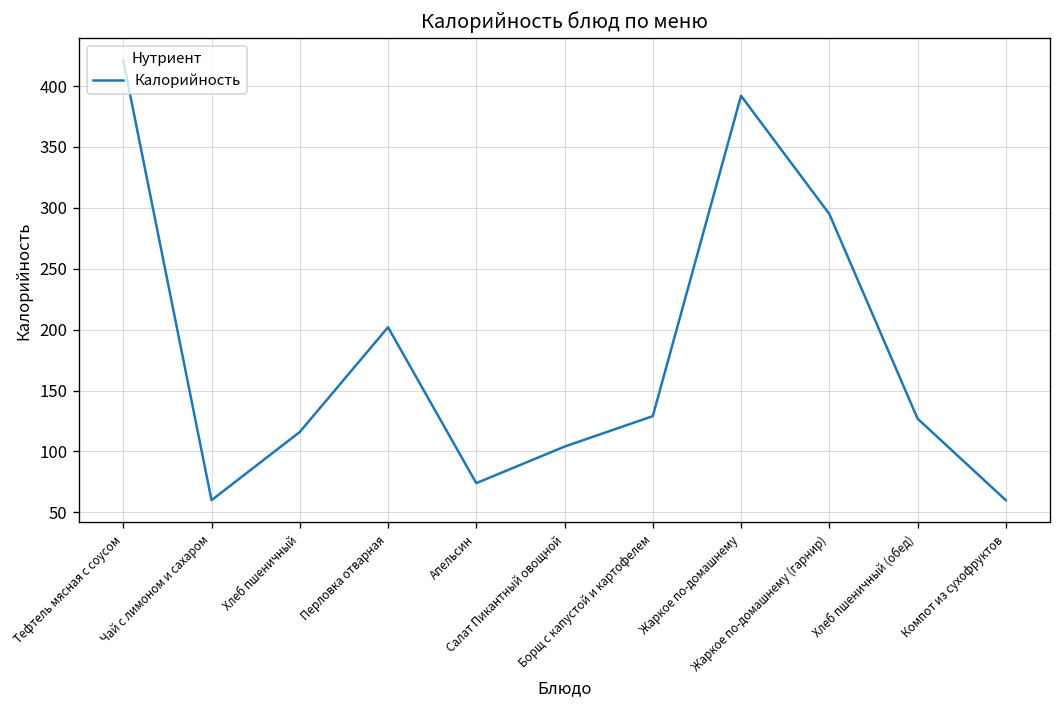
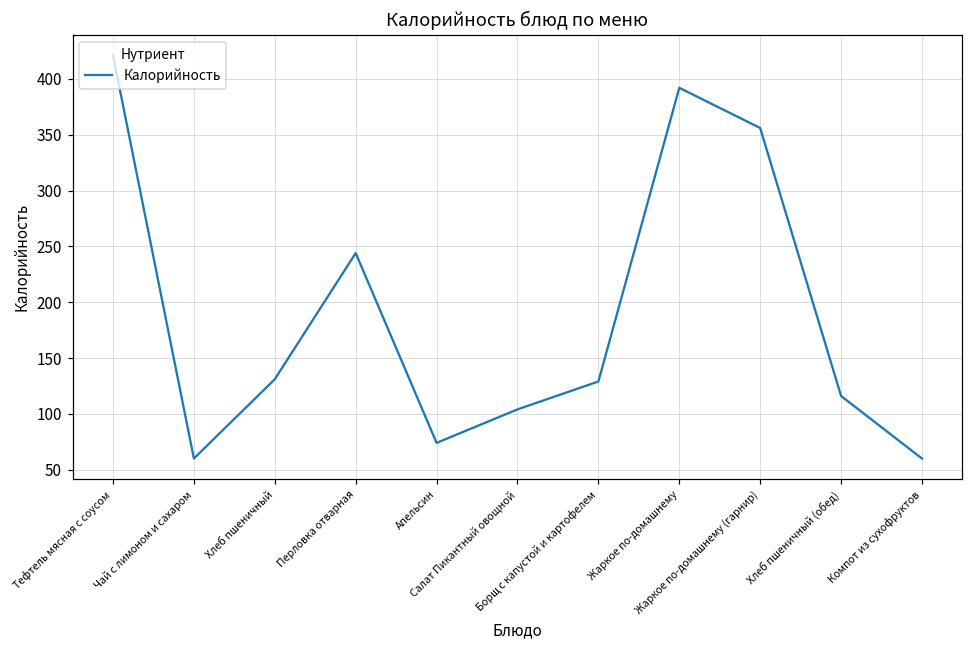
  {
    "Чай с лимоном и сахаром": 60,
-   "Хлеб пшеничный": 116,
-   "Перловка отварная": 202,
+   "Хлеб пшеничный": 131,
+   "Перловка отварная": 244,
    "Апельсин": 74,
    "Салат Пикантный овощной": 104,
    "Борщ с капустой и картофелем": 129,
    "Жаркое по-домашнему": 392,
-   "Жаркое по-домашнему (гарнир)": 295,
-   "Хлеб пшеничный (обед)": 127,
+   "Жаркое по-домашнему (гарнир)": 356,
+   "Хлеб пшеничный (обед)": 116,
    "Компот из сухофруктов": 60
  }
